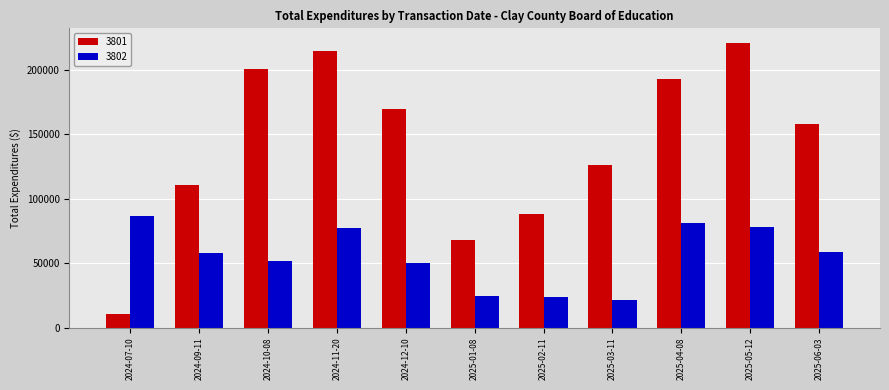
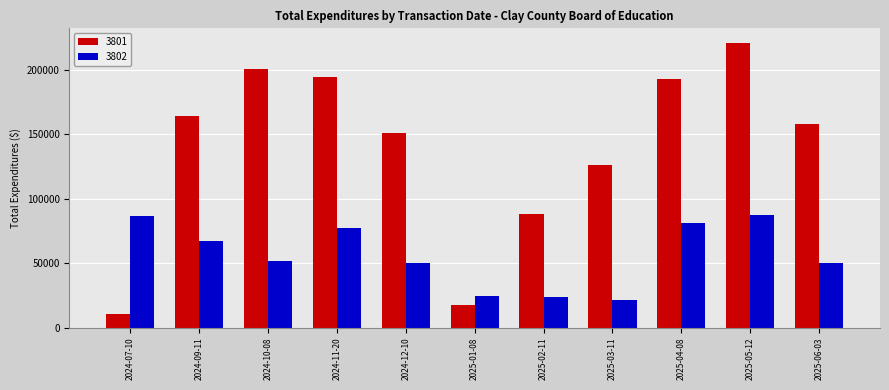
  {
    "3801": {
      "2024-07-10": 11000,
-     "2024-09-11": 111000,
+     "2024-09-11": 164000,
      "2024-10-08": 200000,
-     "2024-11-20": 214000,
-     "2024-12-10": 170000,
-     "2025-01-08": 68000,
+     "2024-11-20": 195000,
+     "2024-12-10": 151000,
+     "2025-01-08": 17000,
      "2025-02-11": 88000,
      "2025-03-11": 126000,
      "2025-04-08": 192000,
      "2025-05-12": 221000,
      "2025-06-03": 158000
    },
    "3802": {
      "2024-07-10": 87000,
-     "2024-09-11": 58000,
+     "2024-09-11": 67000,
      "2024-10-08": 52000,
      "2024-11-20": 77000,
      "2024-12-10": 50000,
      "2025-01-08": 24000,
      "2025-02-11": 24000,
      "2025-03-11": 22000,
      "2025-04-08": 81000,
-     "2025-05-12": 78000,
-     "2025-06-03": 59000
+     "2025-05-12": 88000,
+     "2025-06-03": 50000
    }
  }
